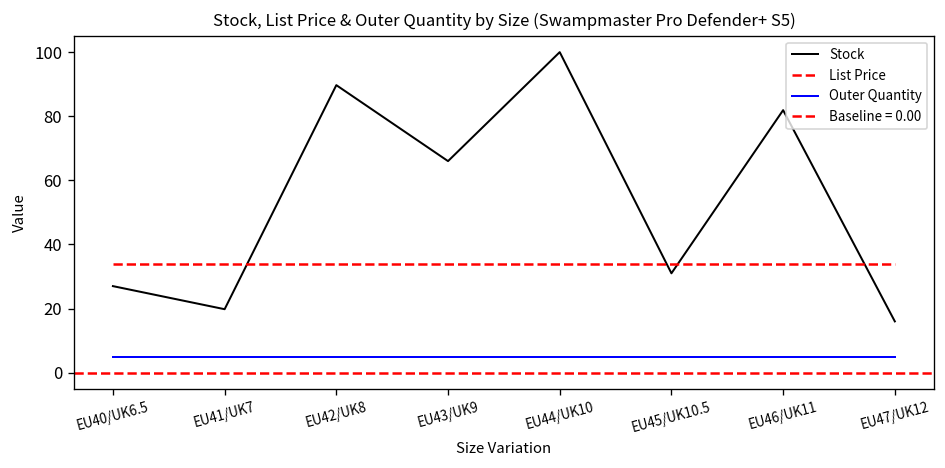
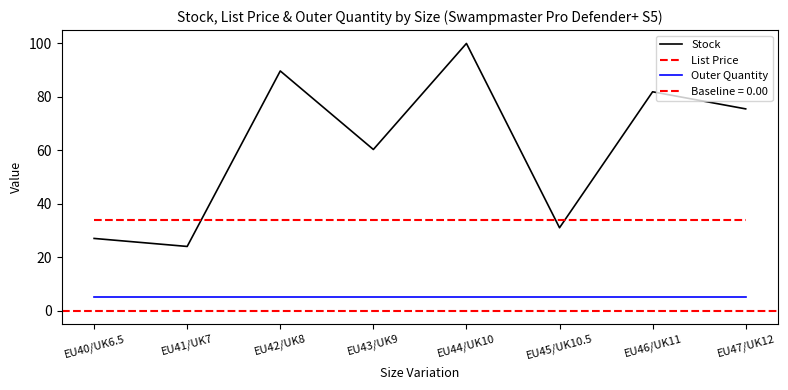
  {
    "Stock": {
      "EU40/UK6.5": 27,
-     "EU41/UK7": 20,
+     "EU41/UK7": 24,
      "EU42/UK8": 90,
-     "EU43/UK9": 66,
+     "EU43/UK9": 60,
      "EU44/UK10": 100,
      "EU45/UK10.5": 31,
      "EU46/UK11": 82,
-     "EU47/UK12": 16
+     "EU47/UK12": 76
    },
    "List Price": {
      "EU40/UK6.5": 34,
      "EU41/UK7": 34,
      "EU42/UK8": 34,
      "EU43/UK9": 34,
      "EU44/UK10": 34,
      "EU45/UK10.5": 34,
      "EU46/UK11": 34,
      "EU47/UK12": 34
    },
    "Outer Quantity": {
      "EU40/UK6.5": 5,
      "EU41/UK7": 5,
      "EU42/UK8": 5,
      "EU43/UK9": 5,
      "EU44/UK10": 5,
      "EU45/UK10.5": 5,
      "EU46/UK11": 5,
      "EU47/UK12": 5
    }
  }
